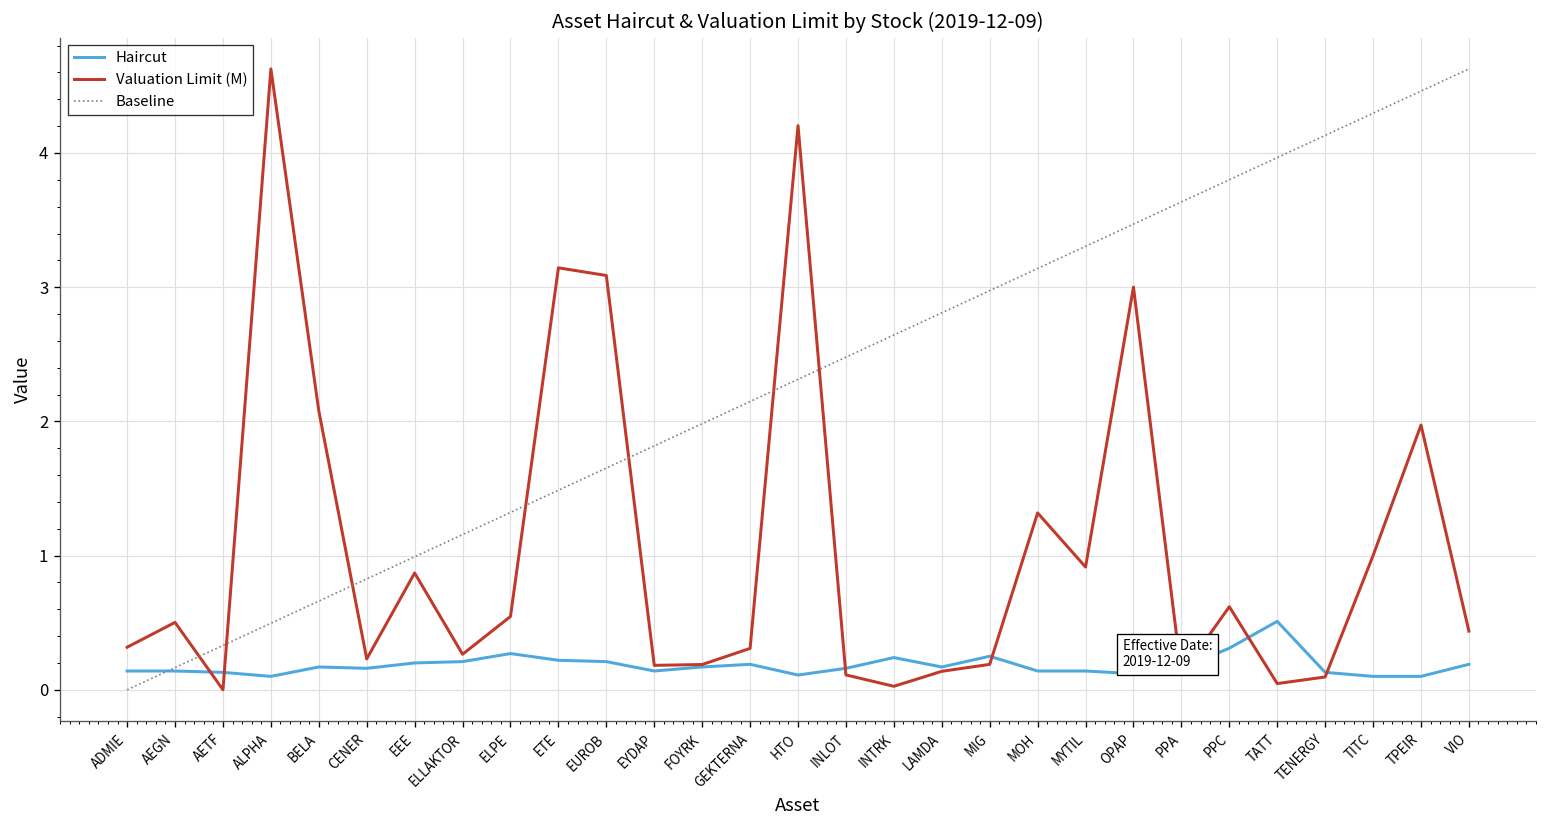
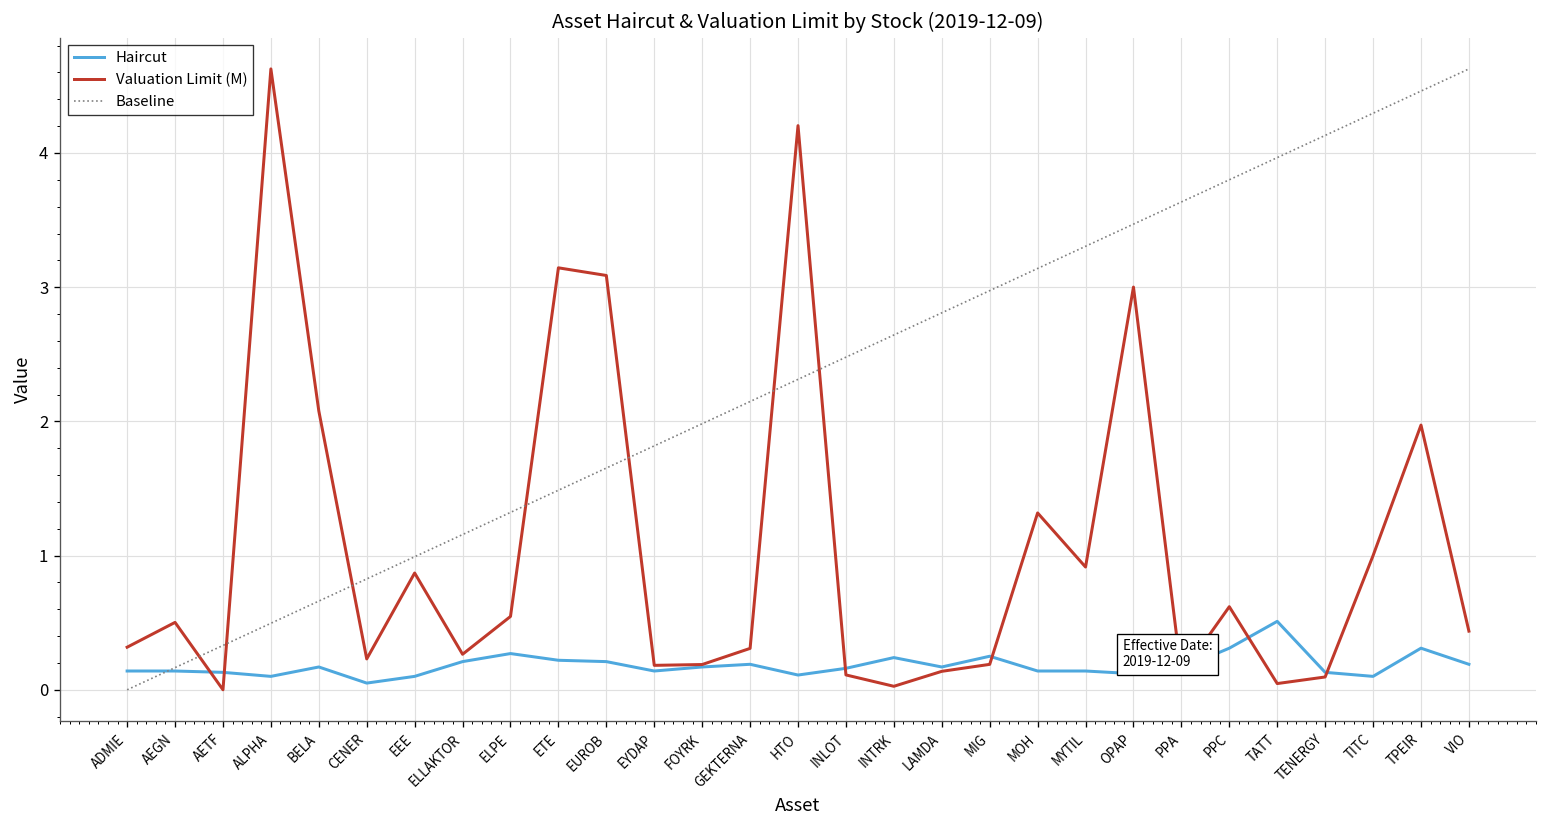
  {
    "Haircut": {
      "ADMIE": 0.14,
      "AEGN": 0.14,
      "AETF": 0.13,
      "ALPHA": 0.10,
      "BELA": 0.17,
-     "CENER": 0.16,
-     "EEE": 0.2,
+     "CENER": 0.05,
+     "EEE": 0.1,
      "ELLAKTOR": 0.21,
      "ELPE": 0.27,
      "ETE": 0.22,
      "EUROB": 0.21,
      "EYDAP": 0.14,
      "GEKTERNA": 0.19,
      "HTO": 0.11,
      "INLOT": 0.16,
      "INTRK": 0.24,
      "LAMDA": 0.17,
      "MIG": 0.25,
      "MOH": 0.14,
      "MYTIL": 0.14,
      "PPC": 0.31,
      "TATT": 0.51,
      "TENERGY": 0.13,
      "TITC": 0.10,
-     "TPEIR": 0.10,
+     "TPEIR": 0.31,
      "VIO": 0.19
    },
    "Valuation Limit (M)": {
      "ADMIE": 0.32,
      "AEGN": 0.50,
      "AETF": 0.00,
      "ALPHA": 4.63,
      "BELA": 2.08,
      "CENER": 0.23,
      "EEE": 0.87,
      "ELLAKTOR": 0.26,
      "ELPE": 0.55,
      "ETE": 3.14,
      "EUROB": 3.09,
      "EYDAP": 0.18,
      "GEKTERNA": 0.31,
      "HTO": 4.20,
      "INLOT": 0.11,
      "INTRK": 0.03,
      "LAMDA": 0.14,
      "MIG": 0.19,
      "MOH": 1.32,
      "MYTIL": 0.91,
      "OPAP": 3.00,
      "PPA": 0.12,
      "PPC": 0.62,
      "TATT": 0.05,
      "TENERGY": 0.10,
      "TITC": 1.00,
      "TPEIR": 1.97,
      "VIO": 0.44
    },
    "Baseline": {
      "ADMIE": 0.00,
      "AEGN": 0.17,
      "AETF": 0.33,
      "ALPHA": 0.50,
      "BELA": 0.66,
      "CENER": 0.83,
      "EEE": 0.99,
      "ELLAKTOR": 1.16,
      "ELPE": 1.32,
      "ETE": 1.49,
      "EUROB": 1.65,
      "EYDAP": 1.82,
      "FOYRK": 1.98,
      "GEKTERNA": 2.15,
      "HTO": 2.31,
      "INLOT": 2.48,
      "INTRK": 2.64,
      "LAMDA": 2.81,
      "MIG": 2.97,
      "MOH": 3.14,
      "MYTIL": 3.30,
      "OPAP": 3.47,
      "PPA": 3.64,
      "PPC": 3.80,
      "TATT": 3.97,
      "TENERGY": 4.13,
      "TITC": 4.30,
      "TPEIR": 4.46,
      "VIO": 4.63
    }
  }
